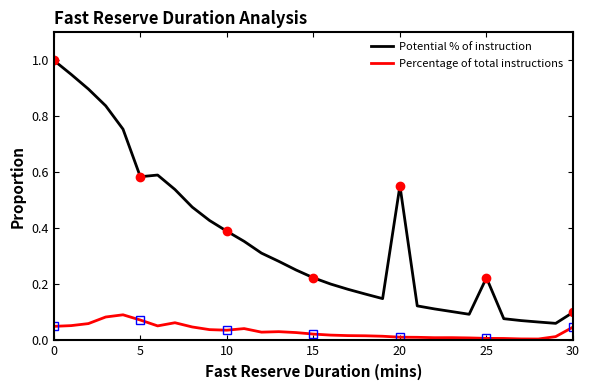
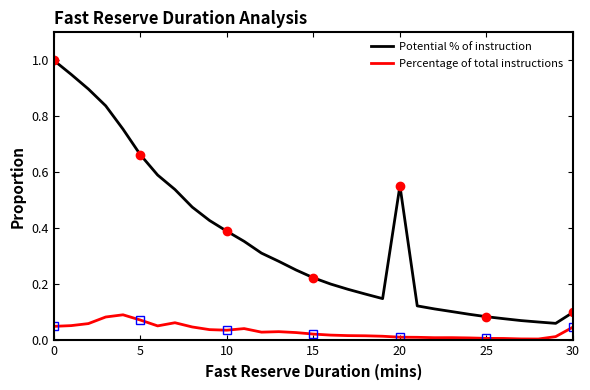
  {
    "Potential % of instruction": {
-     "5": 0.58,
-     "25": 0.22
+     "5": 0.66,
+     "25": 0.08
    }
  }
